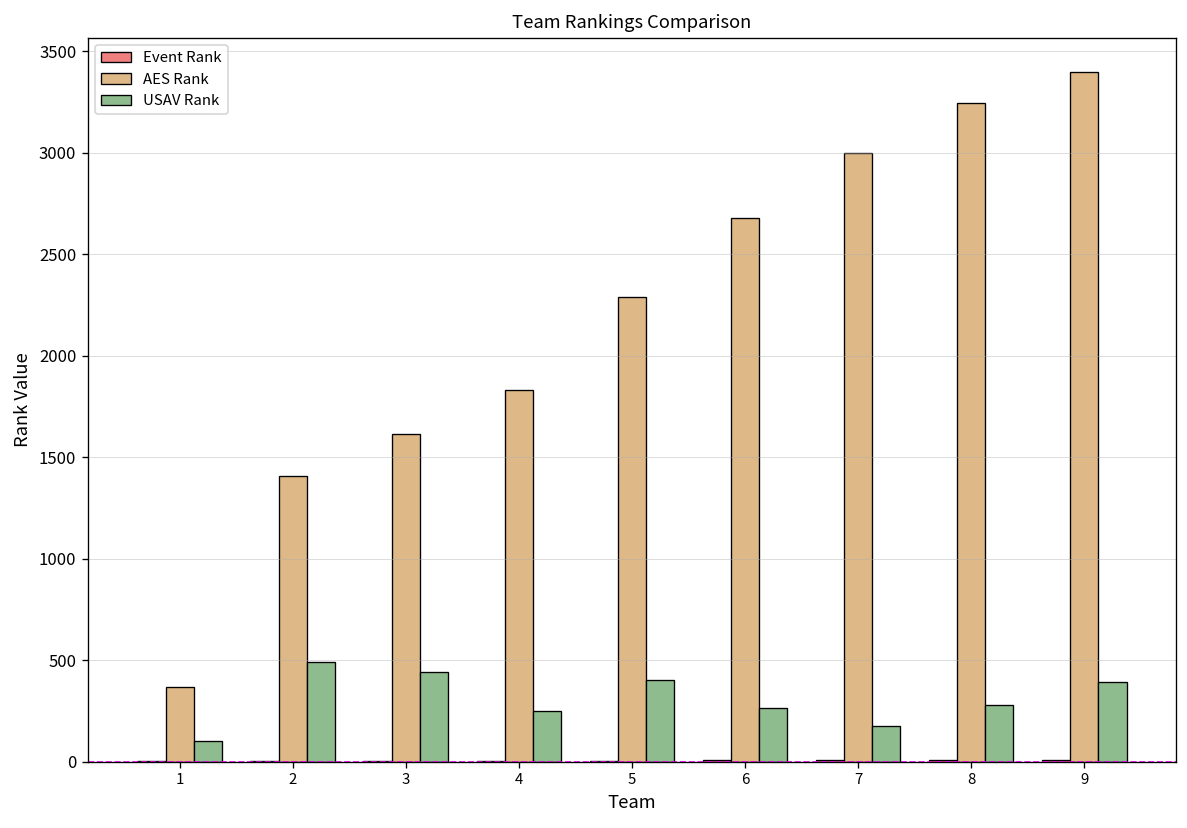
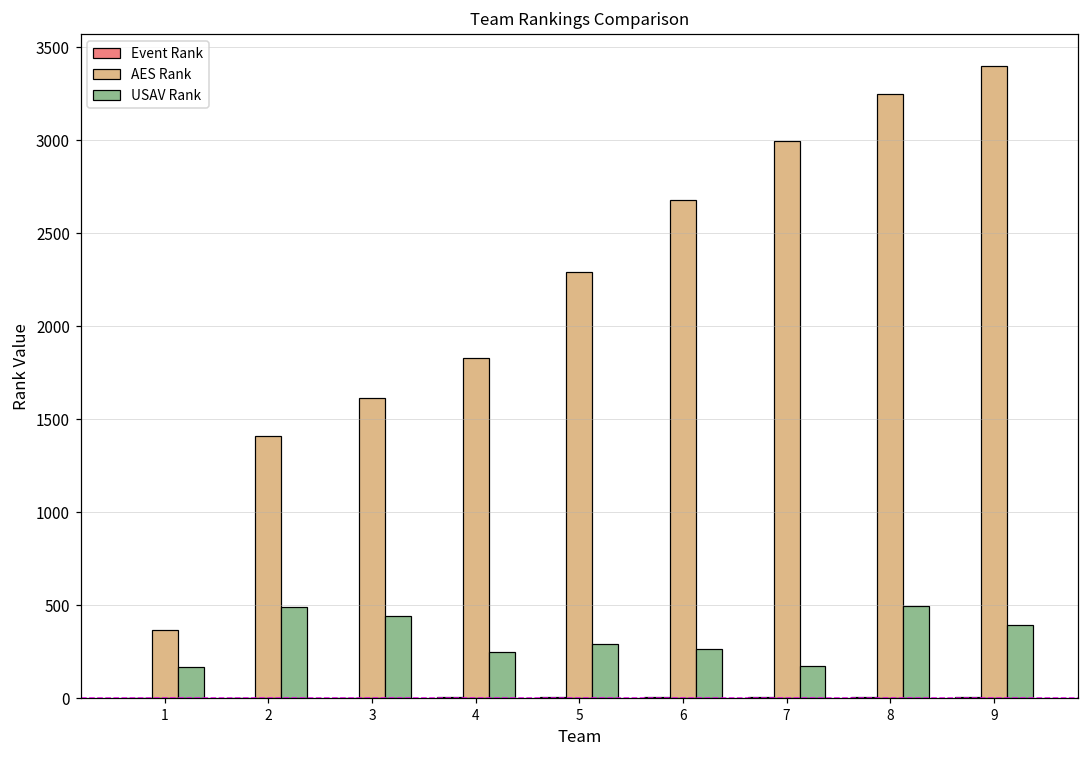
  {
    "USAV Rank": {
-     "1": 100,
+     "1": 170,
      "2": 490,
      "3": 440,
      "4": 250,
-     "5": 400,
+     "5": 290,
      "6": 260,
      "7": 170,
-     "8": 280,
+     "8": 500,
      "9": 390
    }
  }
